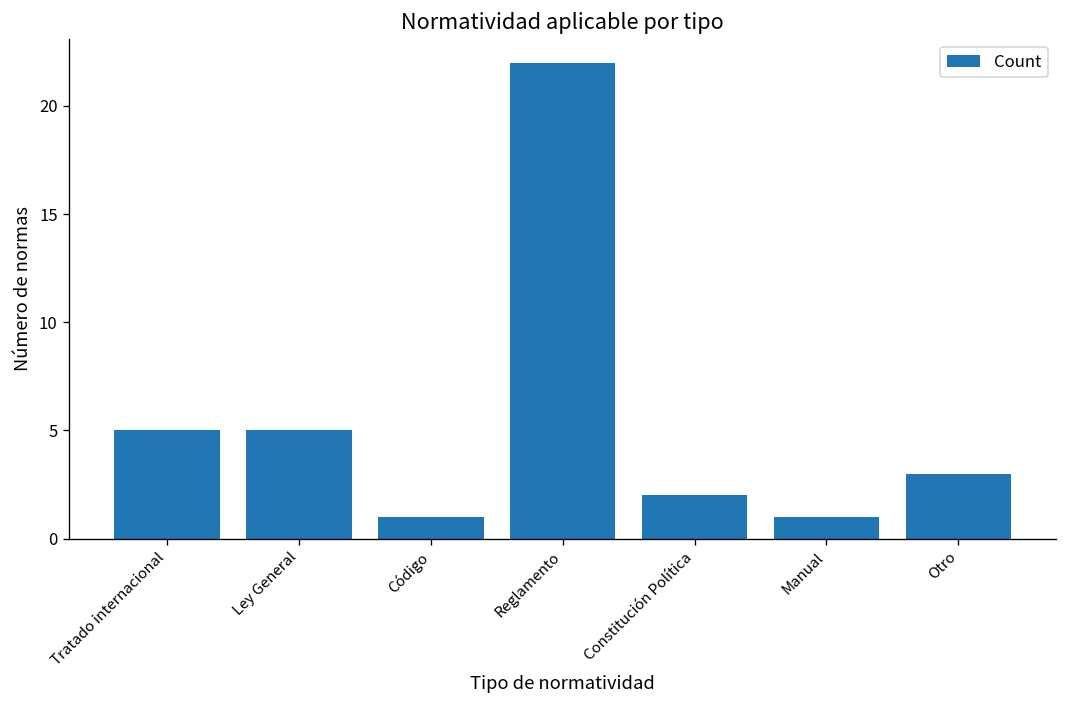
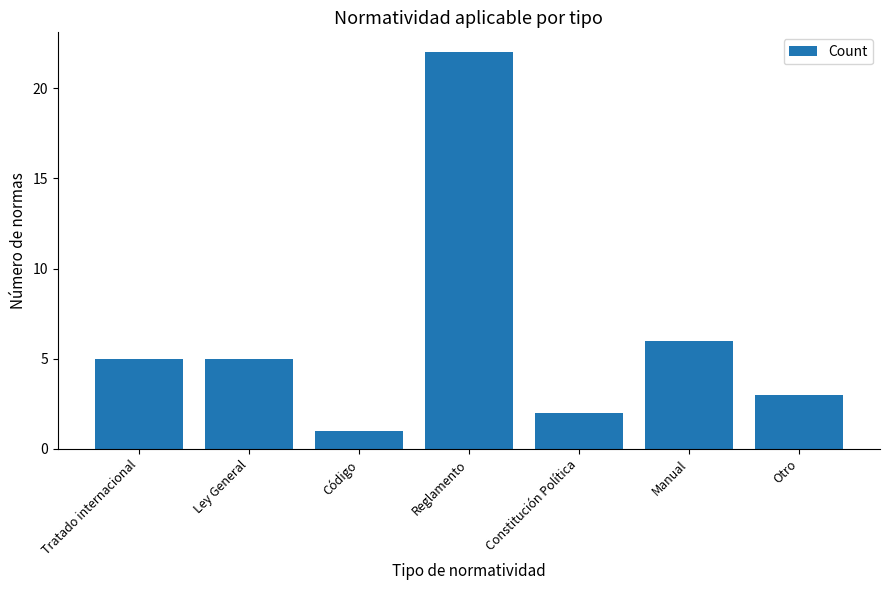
  {
    "Tratado internacional": 5,
    "Ley General": 5,
    "Código": 1,
    "Reglamento": 22,
    "Constitución Política": 2,
-   "Manual": 1,
+   "Manual": 6,
    "Otro": 3
  }
